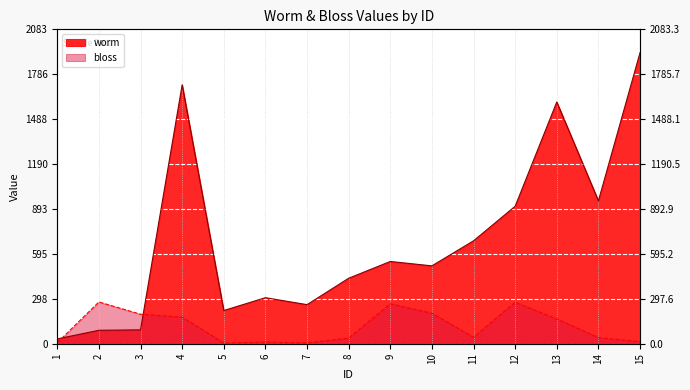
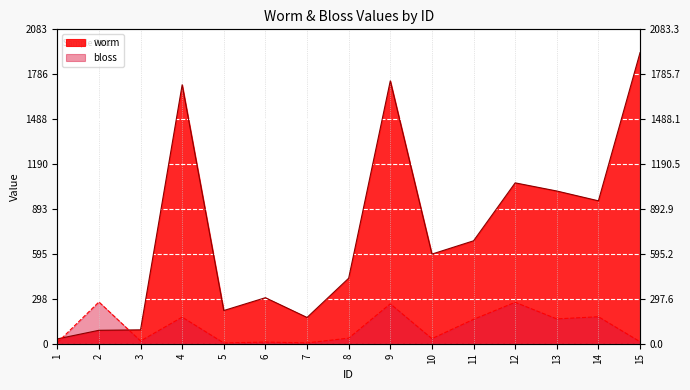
  {
    "worm": {
      "1": 30,
      "2": 90,
      "3": 90,
      "4": 1720,
      "5": 220,
      "6": 310,
-     "7": 260,
+     "7": 170,
      "8": 430,
-     "9": 550,
-     "10": 520,
+     "9": 1740,
+     "10": 590,
      "11": 680,
-     "12": 910,
-     "13": 1600,
+     "12": 1070,
+     "13": 1010,
      "14": 950,
      "15": 1930
    },
    "bloss": {
      "1": 10,
      "2": 280,
-     "3": 200,
+     "3": 20,
      "4": 180,
      "5": 10,
      "6": 10,
      "7": 10,
      "8": 40,
      "9": 260,
-     "10": 200,
-     "11": 40,
+     "10": 30,
+     "11": 160,
      "12": 270,
      "13": 160,
-     "14": 40,
+     "14": 180,
      "15": 10
    }
  }
